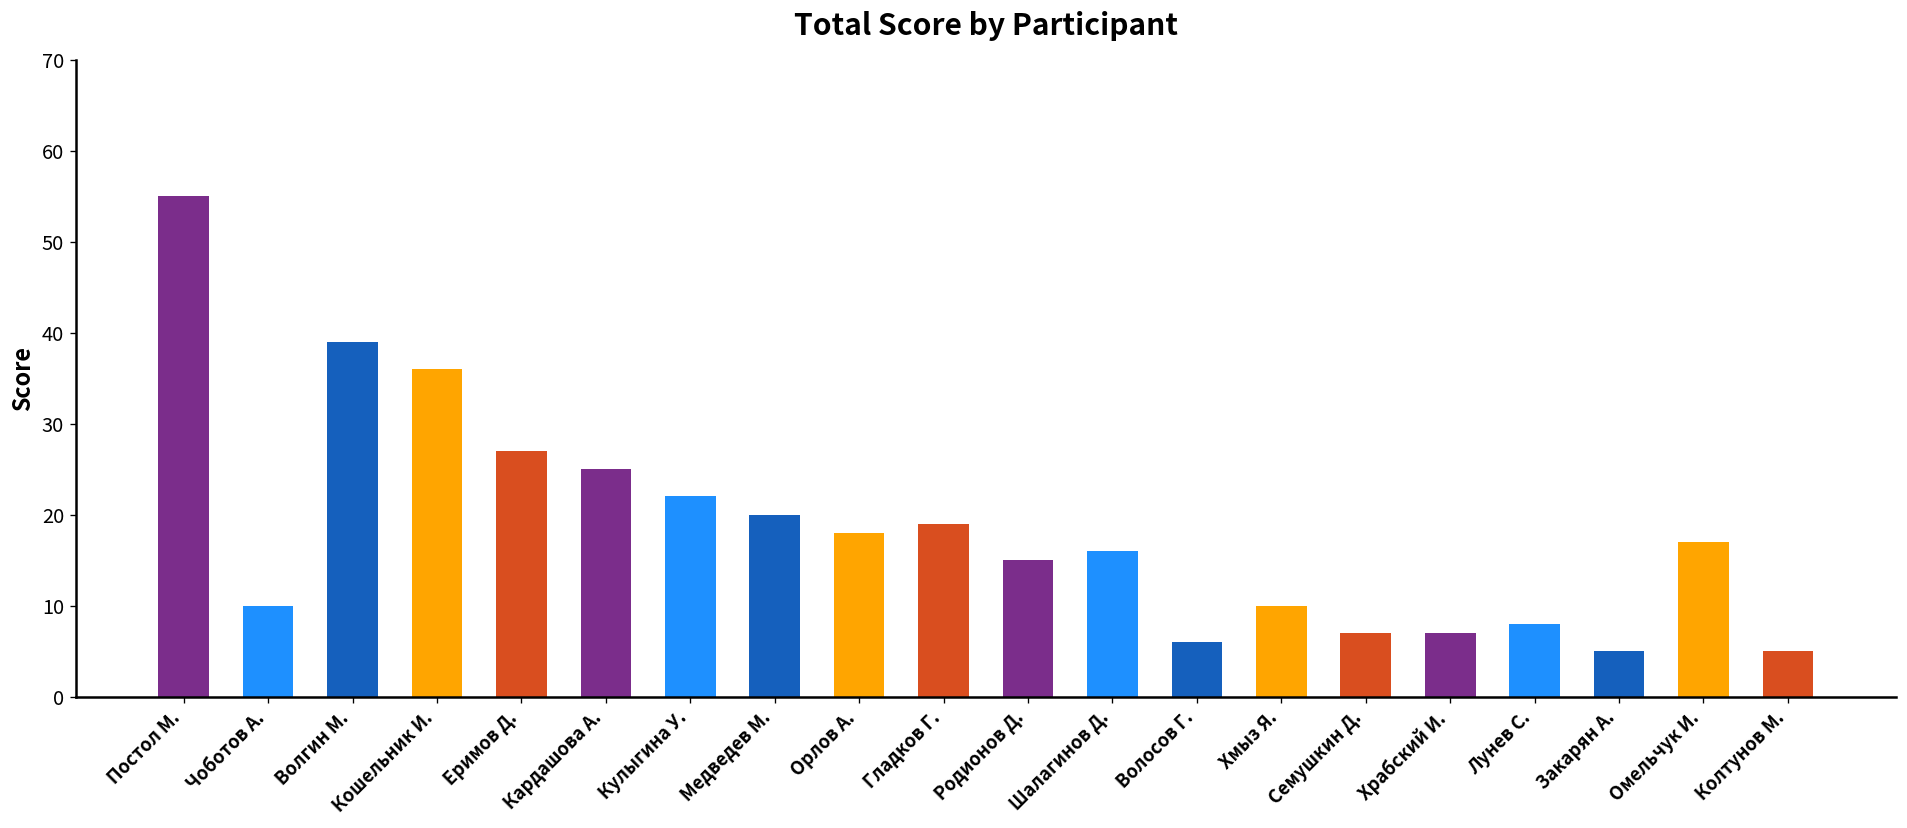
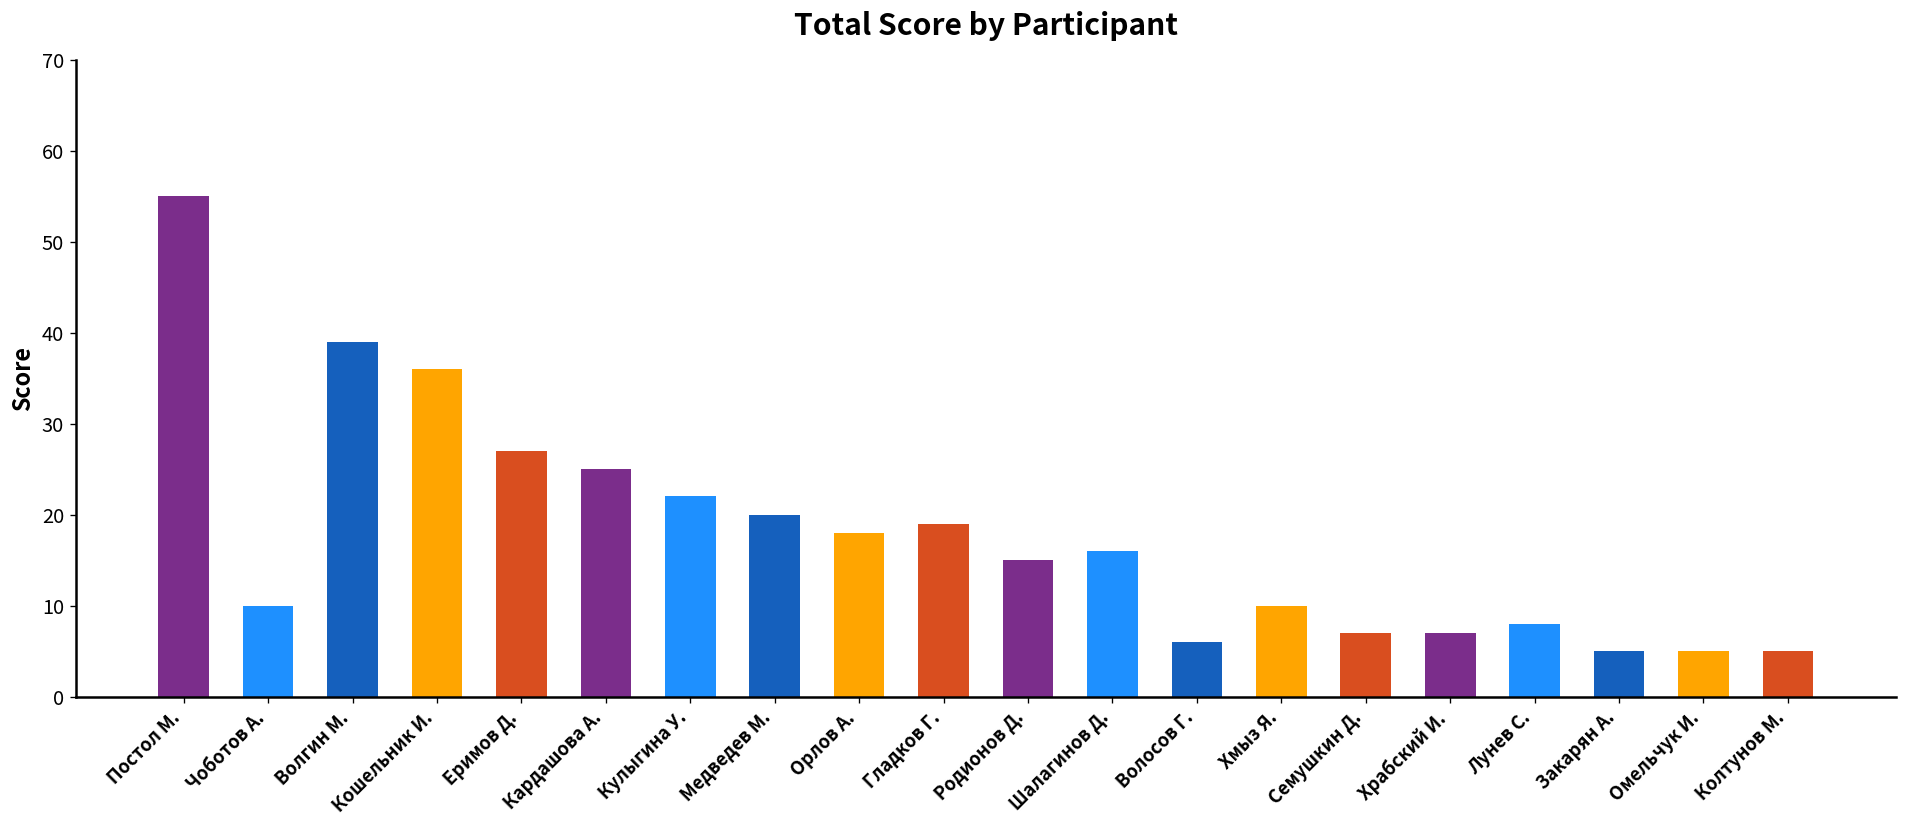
  {
    "Постол М.": 55,
    "Чоботов А.": 10,
    "Волгин М.": 39,
    "Кошельник И.": 36,
    "Еримов Д.": 27,
    "Кардашова А.": 25,
    "Кулыгина У.": 22,
    "Медведев М.": 20,
    "Орлов А.": 18,
    "Гладков Г.": 19,
    "Родионов Д.": 15,
    "Шалагинов Д.": 16,
    "Волосов Г.": 6,
    "Хмыз Я.": 10,
    "Семушкин Д.": 7,
    "Храбский И.": 7,
    "Лунев С.": 8,
    "Закарян А.": 5,
-   "Омельчук И.": 17,
+   "Омельчук И.": 5,
    "Колтунов М.": 5
  }
